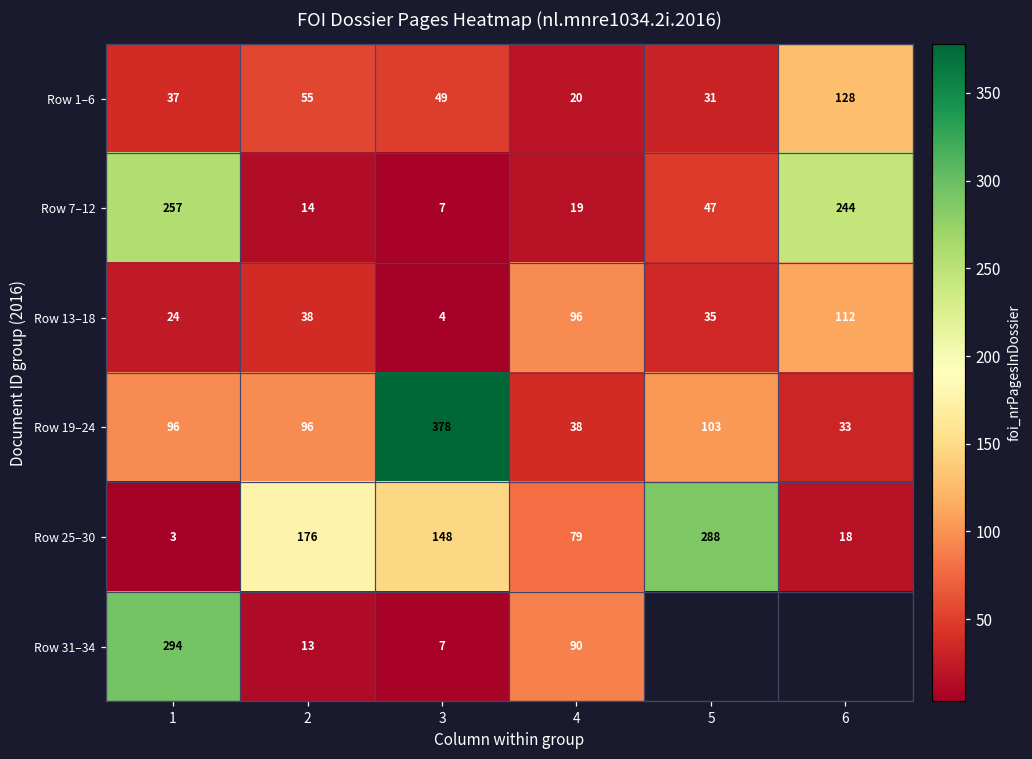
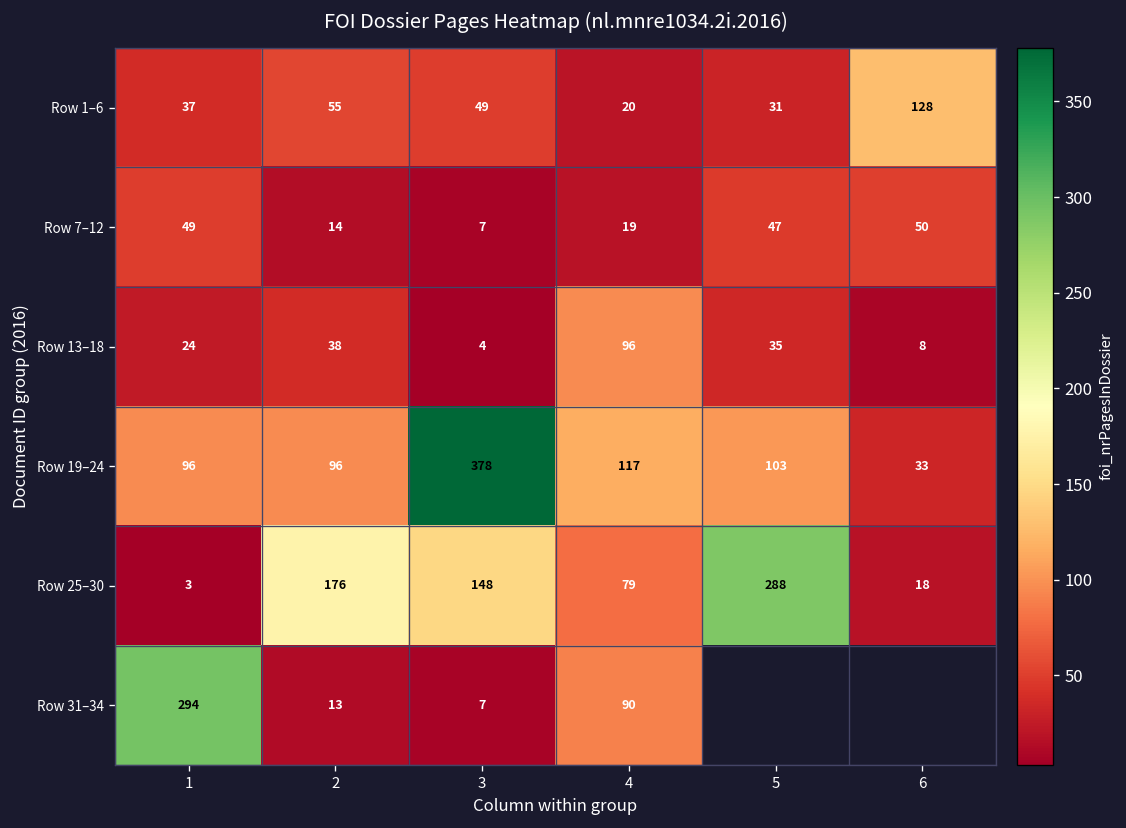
  {
    "Row 1–6": {
      "1": 37,
      "2": 55,
      "3": 49,
      "4": 20,
      "5": 31,
      "6": 128
    },
    "Row 7–12": {
-     "1": 257,
+     "1": 49,
      "2": 14,
      "3": 7,
      "4": 19,
      "5": 47,
-     "6": 244
+     "6": 50
    },
    "Row 13–18": {
      "1": 24,
      "2": 38,
      "3": 4,
      "4": 96,
      "5": 35,
-     "6": 112
+     "6": 8
    },
    "Row 19–24": {
      "1": 96,
      "2": 96,
      "3": 378,
-     "4": 38,
+     "4": 117,
      "5": 103,
      "6": 33
    },
    "Row 25–30": {
      "1": 3,
      "2": 176,
      "3": 148,
      "4": 79,
      "5": 288,
      "6": 18
    },
    "Row 31–34": {
      "1": 294,
      "2": 13,
      "3": 7,
      "4": 90
    }
  }
